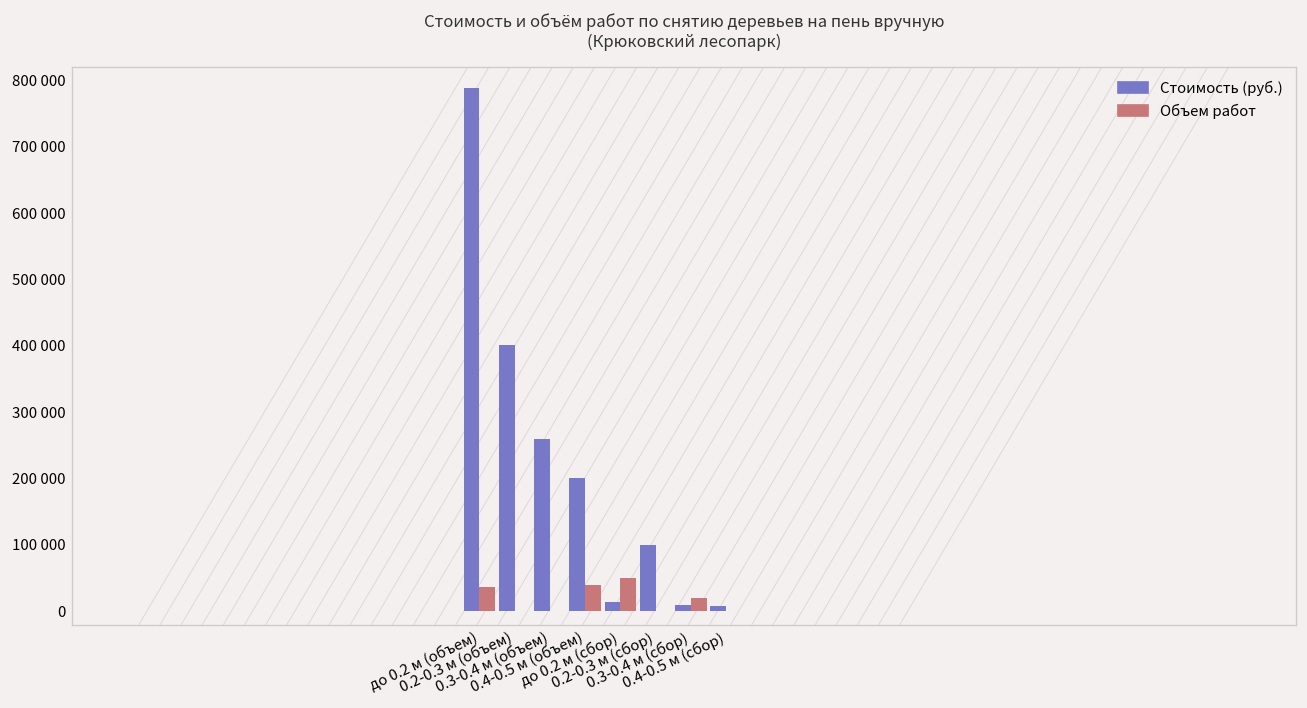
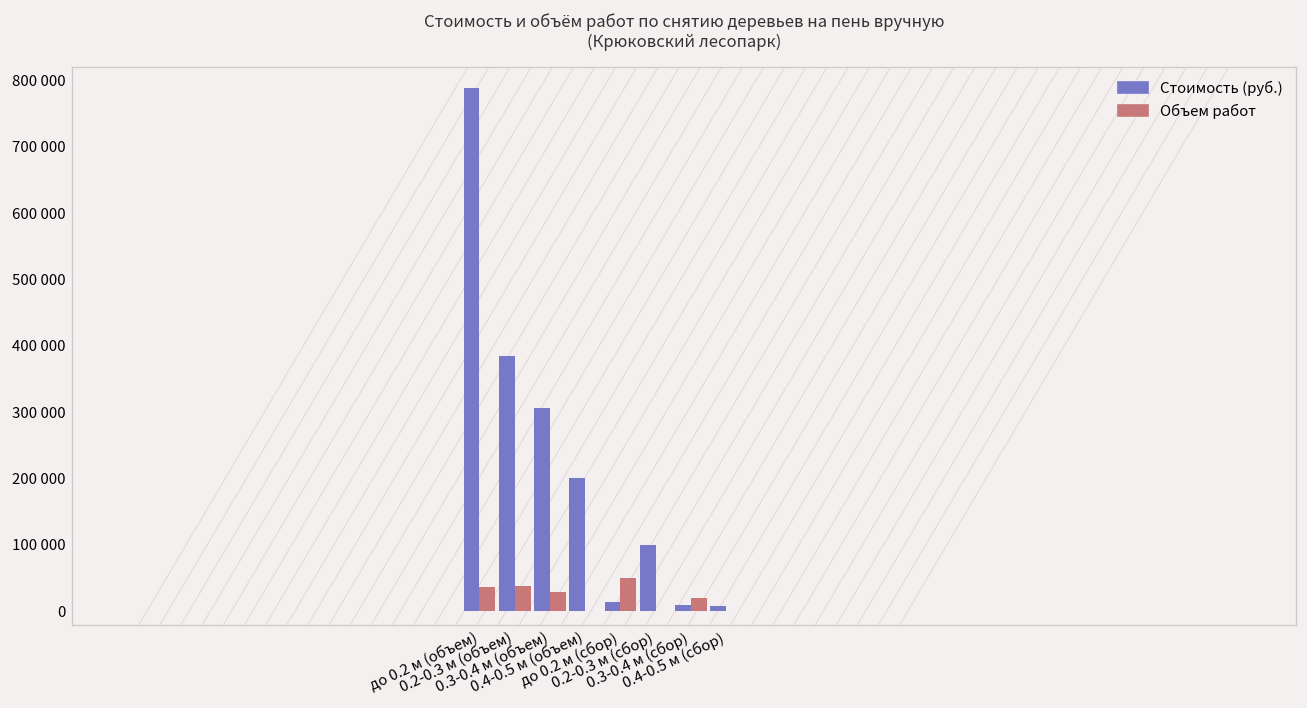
  {
    "Стоимость (руб.)": {
      "до 0.2 м (объем)": 790000,
-     "0.2-0.3 м (объем)": 400000,
-     "0.3-0.4 м (объем)": 260000,
+     "0.2-0.3 м (объем)": 390000,
+     "0.3-0.4 м (объем)": 310000,
      "0.4-0.5 м (объем)": 200000,
      "до 0.2 м (сбор)": 10000,
      "0.2-0.3 м (сбор)": 100000,
      "0.3-0.4 м (сбор)": 10000,
      "0.4-0.5 м (сбор)": 10000
    },
    "Объем работ": {
      "до 0.2 м (объем)": 40000,
-     "0.2-0.3 м (объем)": 0,
-     "0.3-0.4 м (объем)": 0,
-     "0.4-0.5 м (объем)": 40000,
+     "0.2-0.3 м (объем)": 40000,
+     "0.3-0.4 м (объем)": 30000,
+     "0.4-0.5 м (объем)": 0,
      "до 0.2 м (сбор)": 50000,
      "0.3-0.4 м (сбор)": 20000
    }
  }
